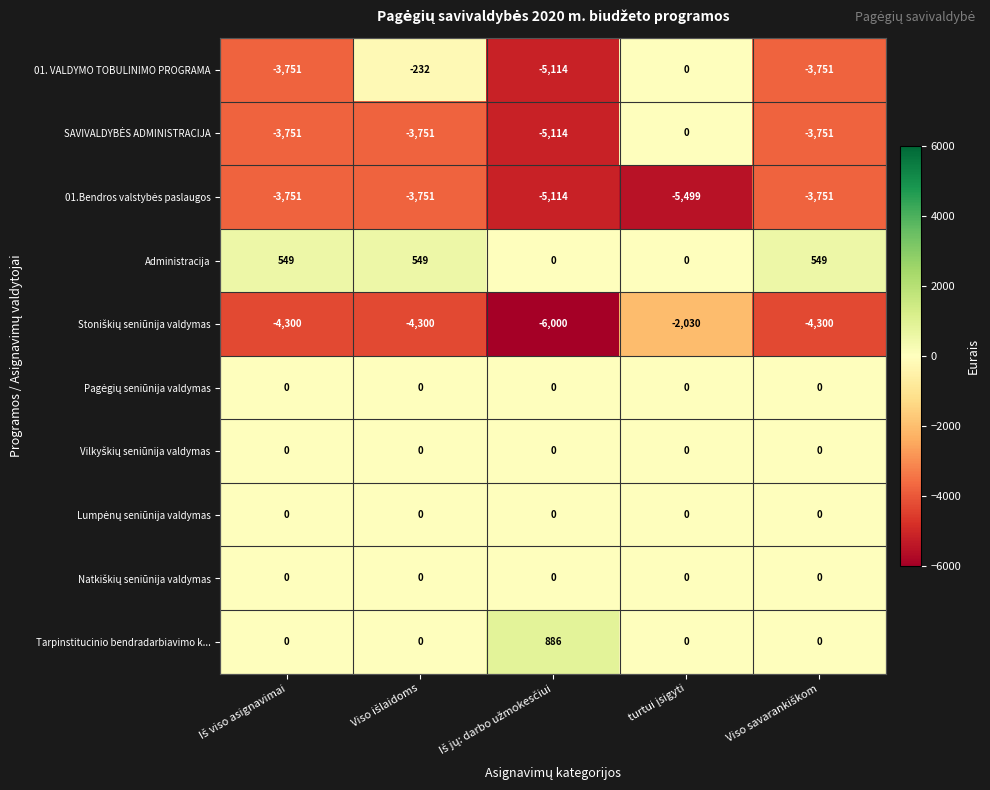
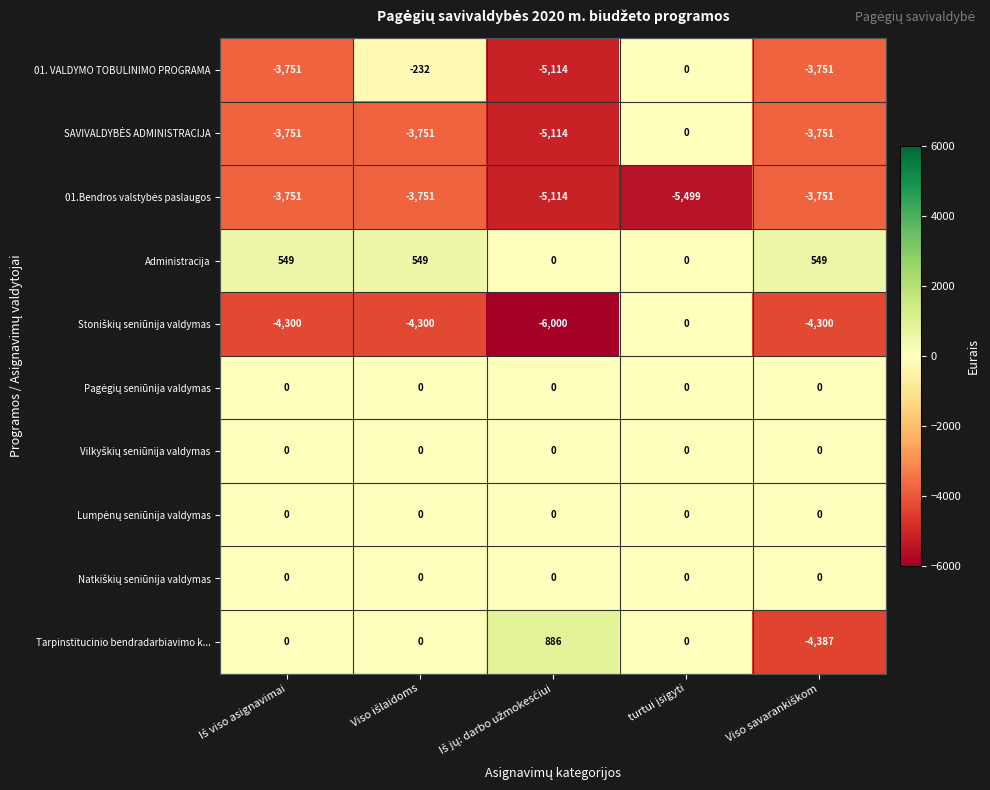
  {
    "01. VALDYMO TOBULINIMO PROGRAMA": {
      "Iš viso asignavimai": "-3,751",
      "Viso išlaidoms": "-232",
      "Iš jų: darbo užmokesčiui": "-5,114",
      "turtui įsigyti": "0",
      "Viso savarankiškom": "-3,751"
    },
    "SAVIVALDYBĖS ADMINISTRACIJA": {
      "Iš viso asignavimai": "-3,751",
      "Viso išlaidoms": "-3,751",
      "Iš jų: darbo užmokesčiui": "-5,114",
      "turtui įsigyti": "0",
      "Viso savarankiškom": "-3,751"
    },
    "01.Bendros valstybės paslaugos": {
      "Iš viso asignavimai": "-3,751",
      "Viso išlaidoms": "-3,751",
      "Iš jų: darbo užmokesčiui": "-5,114",
      "turtui įsigyti": "-5,499",
      "Viso savarankiškom": "-3,751"
    },
    "Administracija": {
      "Iš viso asignavimai": "549",
      "Viso išlaidoms": "549",
      "Iš jų: darbo užmokesčiui": "0",
      "turtui įsigyti": "0",
      "Viso savarankiškom": "549"
    },
    "Stoniškių seniūnija valdymas": {
      "Iš viso asignavimai": "-4,300",
      "Viso išlaidoms": "-4,300",
      "Iš jų: darbo užmokesčiui": "-6,000",
-     "turtui įsigyti": "-2,030",
+     "turtui įsigyti": "0",
      "Viso savarankiškom": "-4,300"
    },
    "Pagėgių seniūnija valdymas": {
      "Iš viso asignavimai": "0",
      "Viso išlaidoms": "0",
      "Iš jų: darbo užmokesčiui": "0",
      "turtui įsigyti": "0",
      "Viso savarankiškom": "0"
    },
    "Vilkyškių seniūnija valdymas": {
      "Iš viso asignavimai": "0",
      "Viso išlaidoms": "0",
      "Iš jų: darbo užmokesčiui": "0",
      "turtui įsigyti": "0",
      "Viso savarankiškom": "0"
    },
    "Lumpėnų seniūnija valdymas": {
      "Iš viso asignavimai": "0",
      "Viso išlaidoms": "0",
      "Iš jų: darbo užmokesčiui": "0",
      "turtui įsigyti": "0",
      "Viso savarankiškom": "0"
    },
    "Natkiškių seniūnija valdymas": {
      "Iš viso asignavimai": "0",
      "Viso išlaidoms": "0",
      "Iš jų: darbo užmokesčiui": "0",
      "turtui įsigyti": "0",
      "Viso savarankiškom": "0"
    },
    "Tarpinstitucinio bendradarbiavimo k...": {
      "Iš viso asignavimai": "0",
      "Viso išlaidoms": "0",
      "Iš jų: darbo užmokesčiui": "886",
      "turtui įsigyti": "0",
-     "Viso savarankiškom": "0"
+     "Viso savarankiškom": "-4,387"
    }
  }
